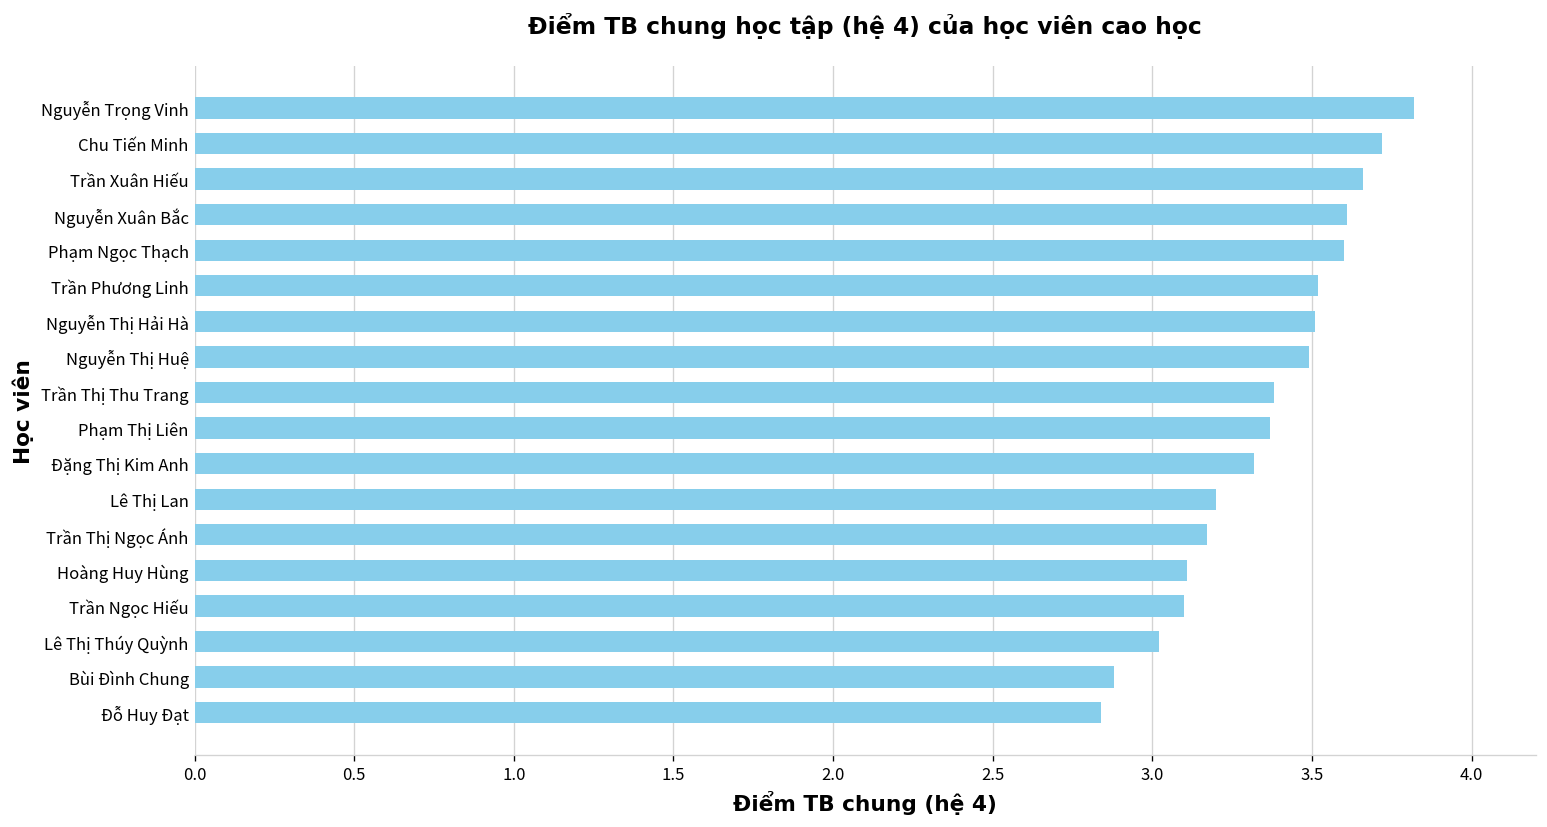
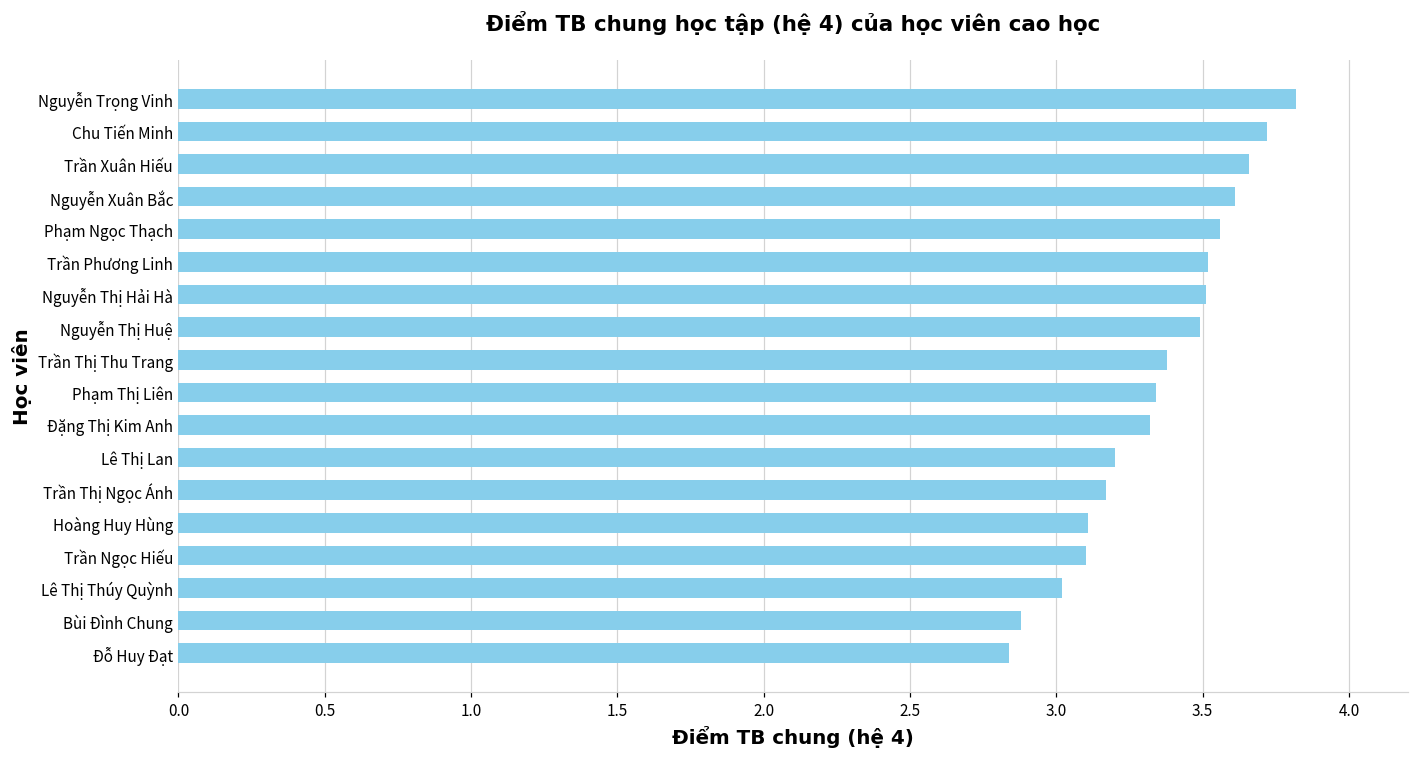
  {
    "Nguyễn Trọng Vinh": 3.82,
    "Chu Tiến Minh": 3.72,
    "Trần Xuân Hiếu": 3.66,
    "Nguyễn Xuân Bắc": 3.61,
-   "Phạm Ngọc Thạch": 3.60,
+   "Phạm Ngọc Thạch": 3.56,
    "Trần Phương Linh": 3.52,
    "Nguyễn Thị Hải Hà": 3.51,
    "Nguyễn Thị Huệ": 3.49,
    "Trần Thị Thu Trang": 3.38,
-   "Phạm Thị Liên": 3.37,
+   "Phạm Thị Liên": 3.34,
    "Đặng Thị Kim Anh": 3.32,
    "Lê Thị Lan": 3.20,
    "Trần Thị Ngọc Ánh": 3.17,
    "Hoàng Huy Hùng": 3.11,
    "Trần Ngọc Hiếu": 3.10,
    "Lê Thị Thúy Quỳnh": 3.02,
    "Bùi Đình Chung": 2.88,
    "Đỗ Huy Đạt": 2.84
  }
